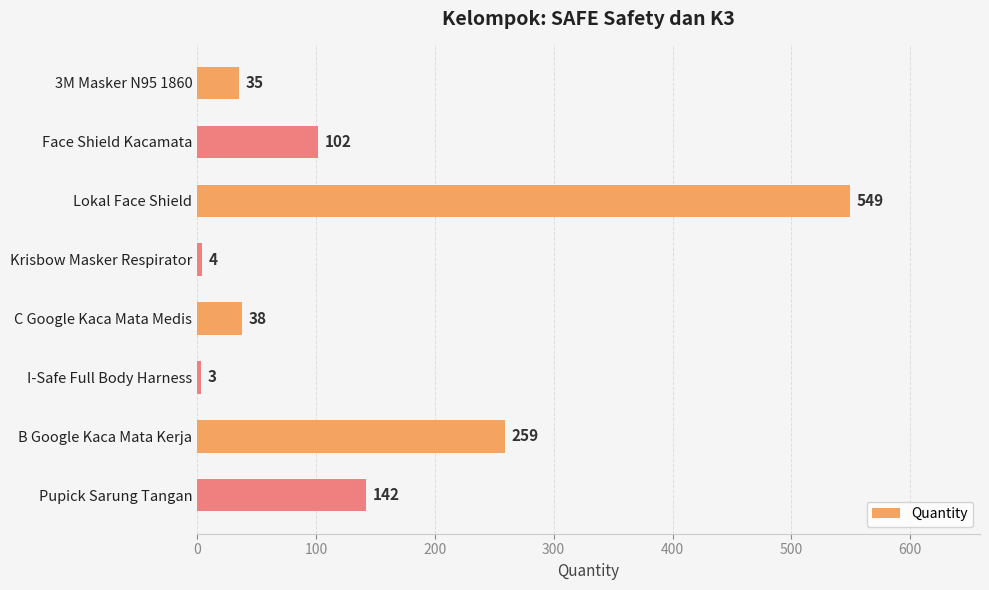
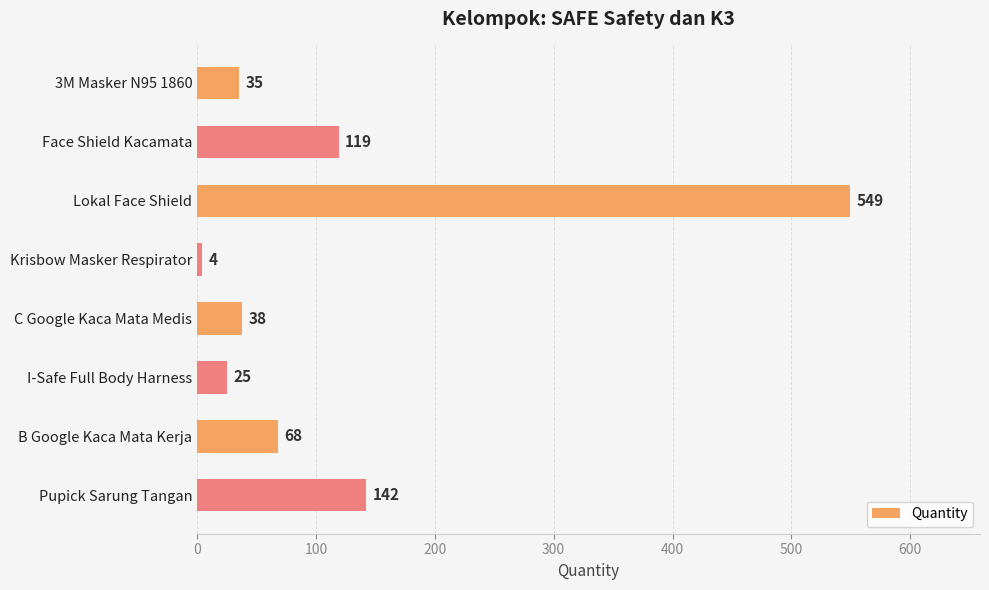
  {
    "3M Masker N95 1860": 35,
-   "Face Shield Kacamata": 102,
+   "Face Shield Kacamata": 119,
    "Lokal Face Shield": 549,
    "Krisbow Masker Respirator": 4,
    "C Google Kaca Mata Medis": 38,
-   "I-Safe Full Body Harness": 3,
-   "B Google Kaca Mata Kerja": 259,
+   "I-Safe Full Body Harness": 25,
+   "B Google Kaca Mata Kerja": 68,
    "Pupick Sarung Tangan": 142
  }
